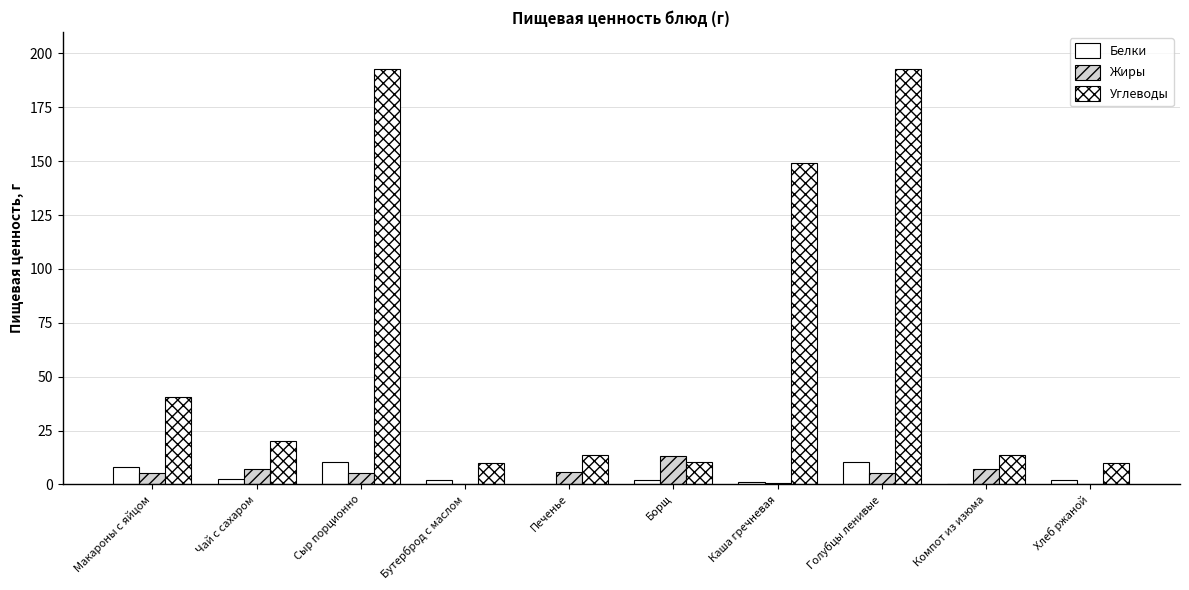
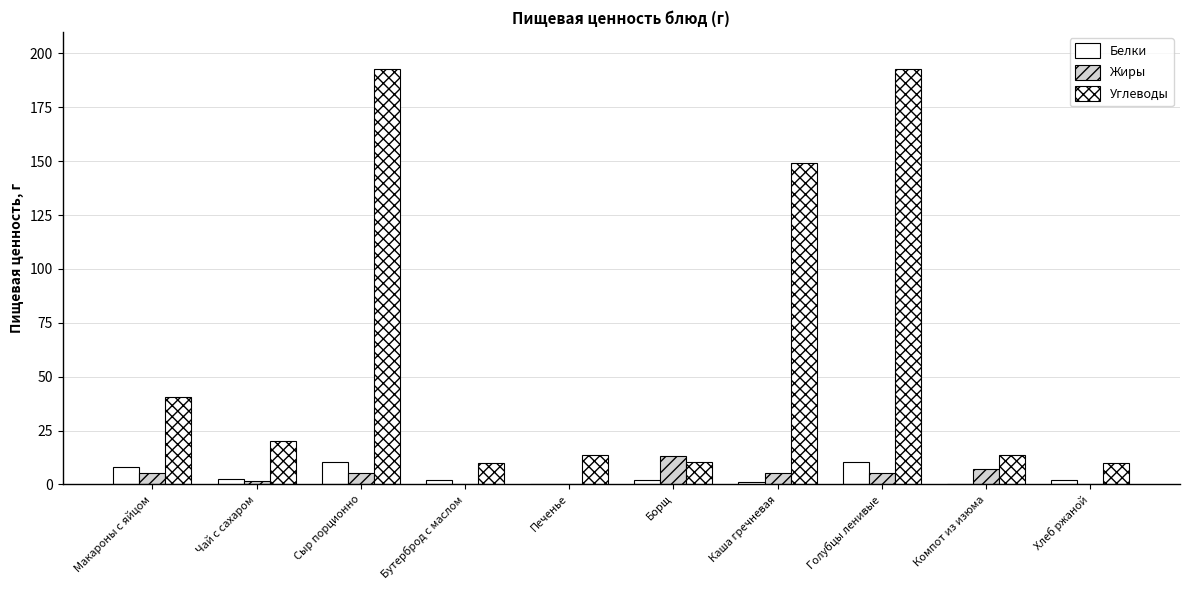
  {
    "Жиры": {
      "Макароны с яйцом": 5,
-     "Чай с сахаром": 7,
+     "Чай с сахаром": 2,
      "Сыр порционно": 5,
-     "Печенье": 6,
+     "Печенье": 0,
      "Борщ": 13,
-     "Каша гречневая": 1,
+     "Каша гречневая": 5,
      "Голубцы ленивые": 5,
      "Компот из изюма": 7
    }
  }
